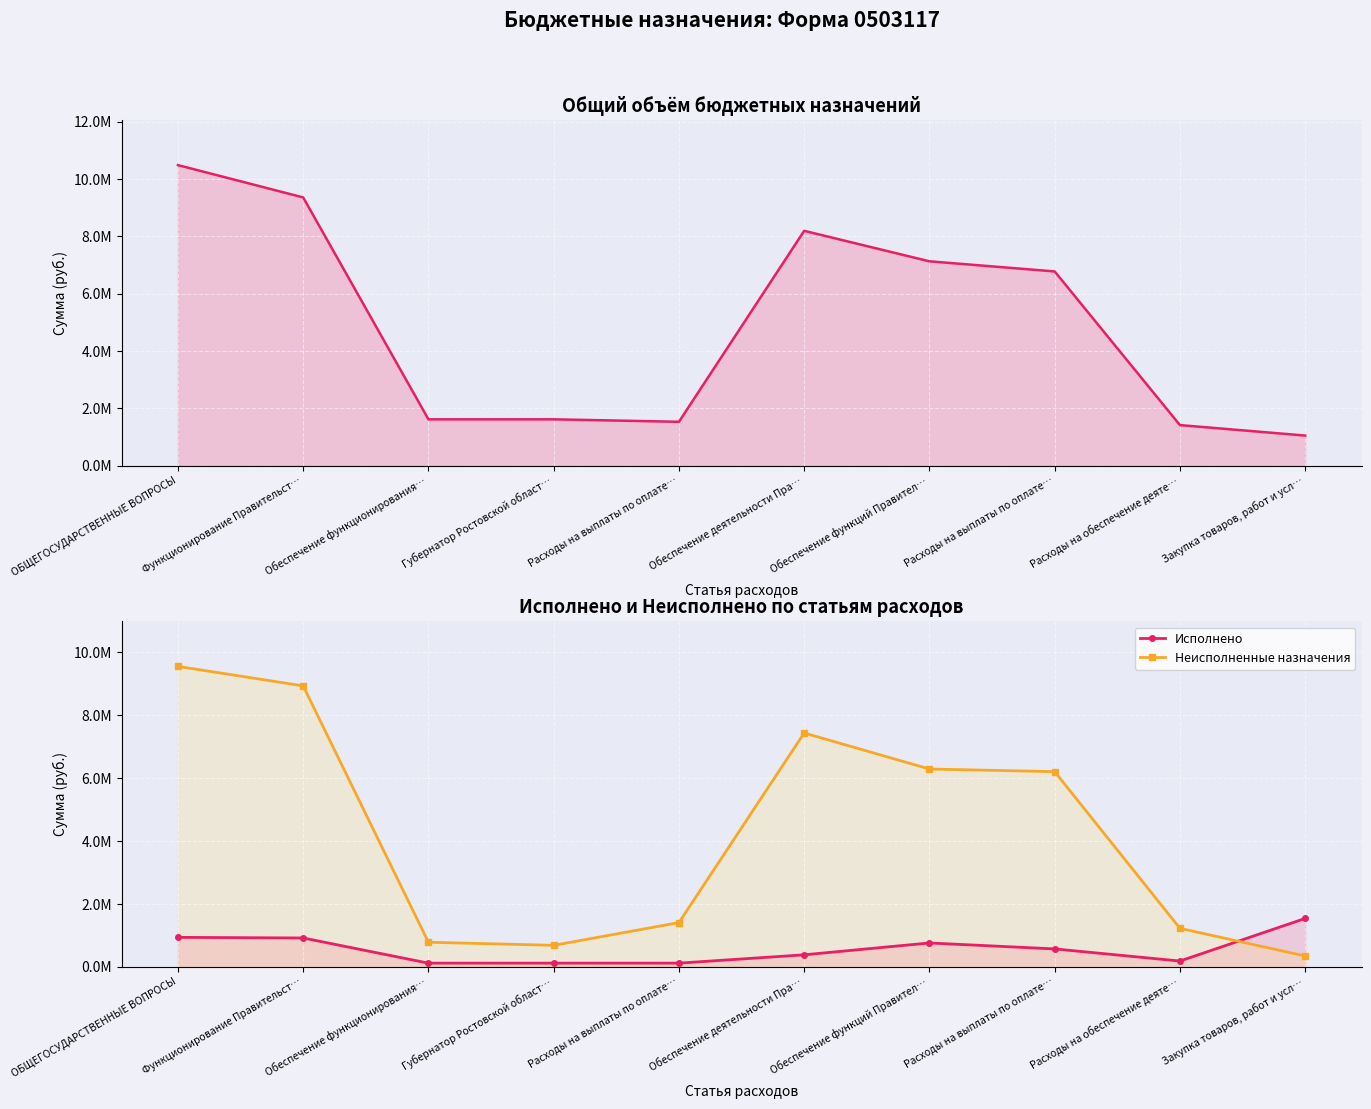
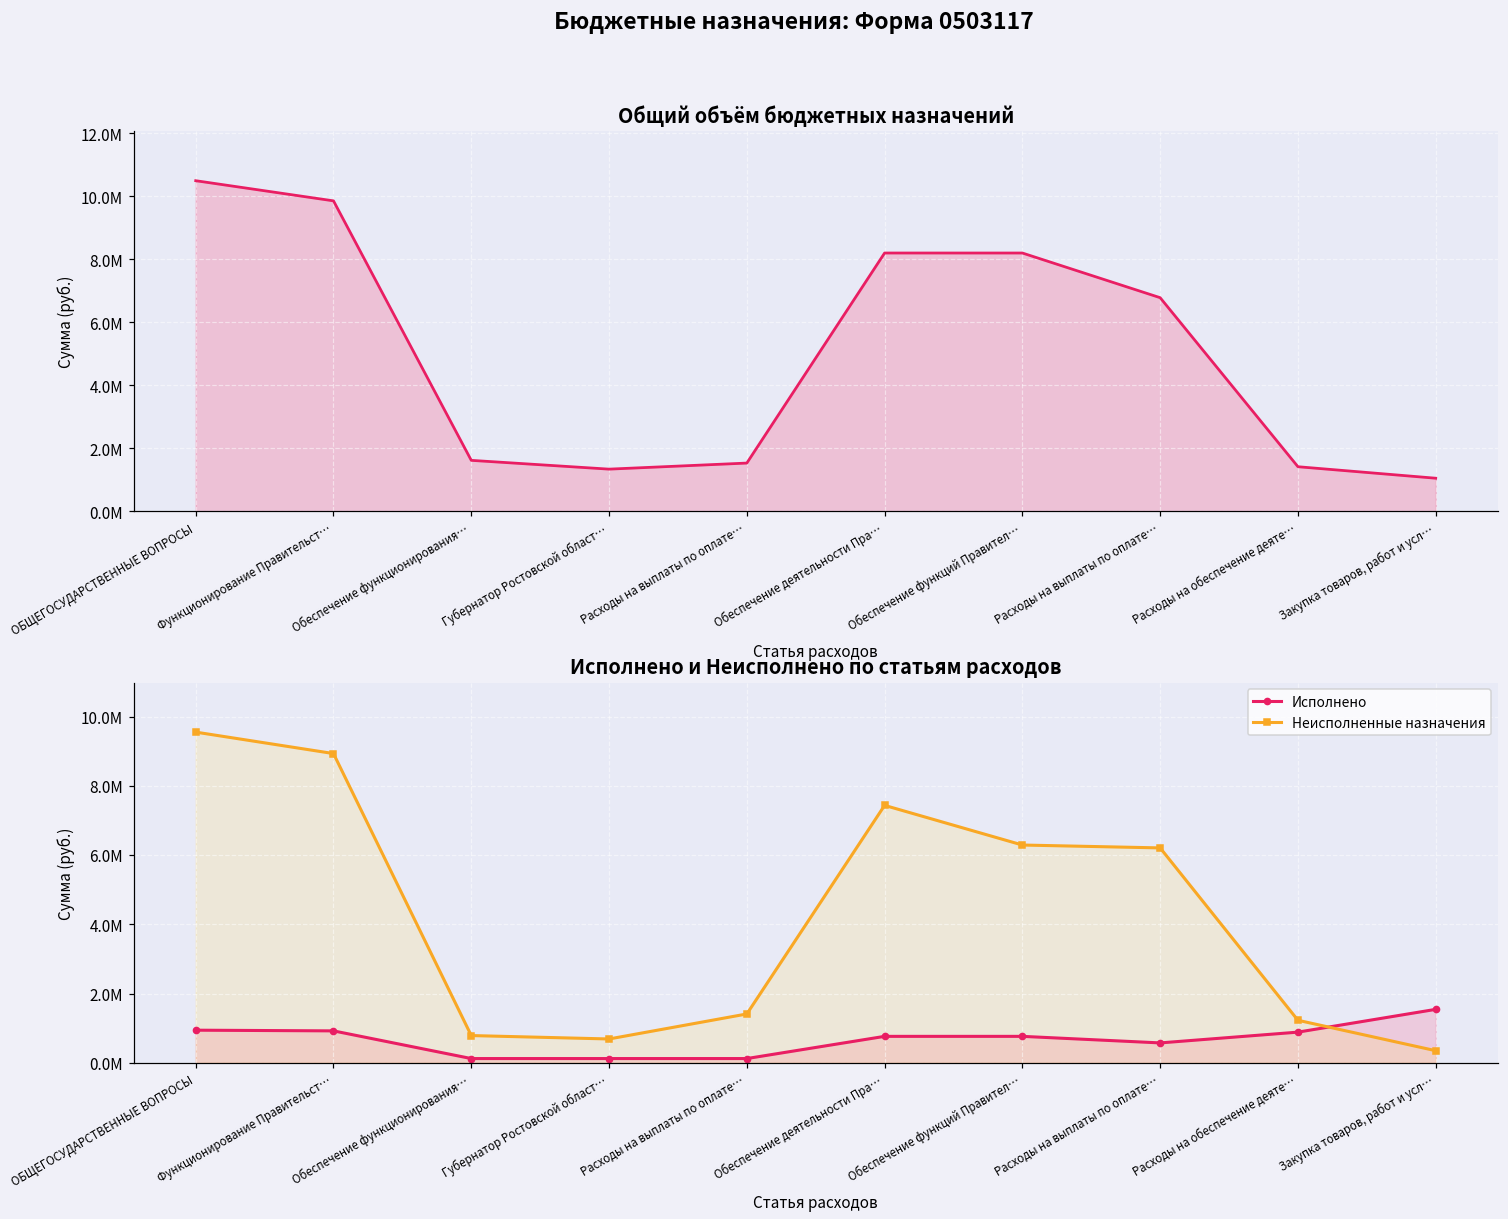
  {
    "Общий объём бюджетных назначений": {
      "ОБЩЕГОСУДАРСТВЕННЫЕ ВОПРОСЫ": 10500000,
-     "Функционирование Правительст…": 9400000,
+     "Функционирование Правительст…": 9900000,
      "Обеспечение функционирования…": 1600000,
-     "Губернатор Ростовской област…": 1600000,
+     "Губернатор Ростовской област…": 1300000,
      "Обеспечение деятельности Пра…": 8200000,
-     "Обеспечение функций Правител…": 7100000,
+     "Обеспечение функций Правител…": 8200000,
      "Расходы на обеспечение деяте…": 1400000,
      "Закупка товаров, работ и усл…": 1100000
    },
    "Исполнено и Неисполнено по статьям расходов": {
      "Исполнено": {
        "ОБЩЕГОСУДАРСТВЕННЫЕ ВОПРОСЫ": 900000,
        "Функционирование Правительст…": 900000,
        "Обеспечение функционирования…": 100000,
        "Губернатор Ростовской област…": 100000,
-       "Обеспечение деятельности Пра…": 400000,
+       "Обеспечение деятельности Пра…": 800000,
        "Обеспечение функций Правител…": 800000,
-       "Расходы на обеспечение деяте…": 200000,
+       "Расходы на обеспечение деяте…": 900000,
        "Закупка товаров, работ и усл…": 1500000
      },
      "Неисполненные назначения": {
        "ОБЩЕГОСУДАРСТВЕННЫЕ ВОПРОСЫ": 9500000,
        "Функционирование Правительст…": 8900000,
        "Обеспечение функционирования…": 800000,
        "Губернатор Ростовской област…": 700000,
        "Обеспечение деятельности Пра…": 7400000,
        "Обеспечение функций Правител…": 6300000,
        "Расходы на обеспечение деяте…": 1200000,
        "Закупка товаров, работ и усл…": 300000
      }
    }
  }
